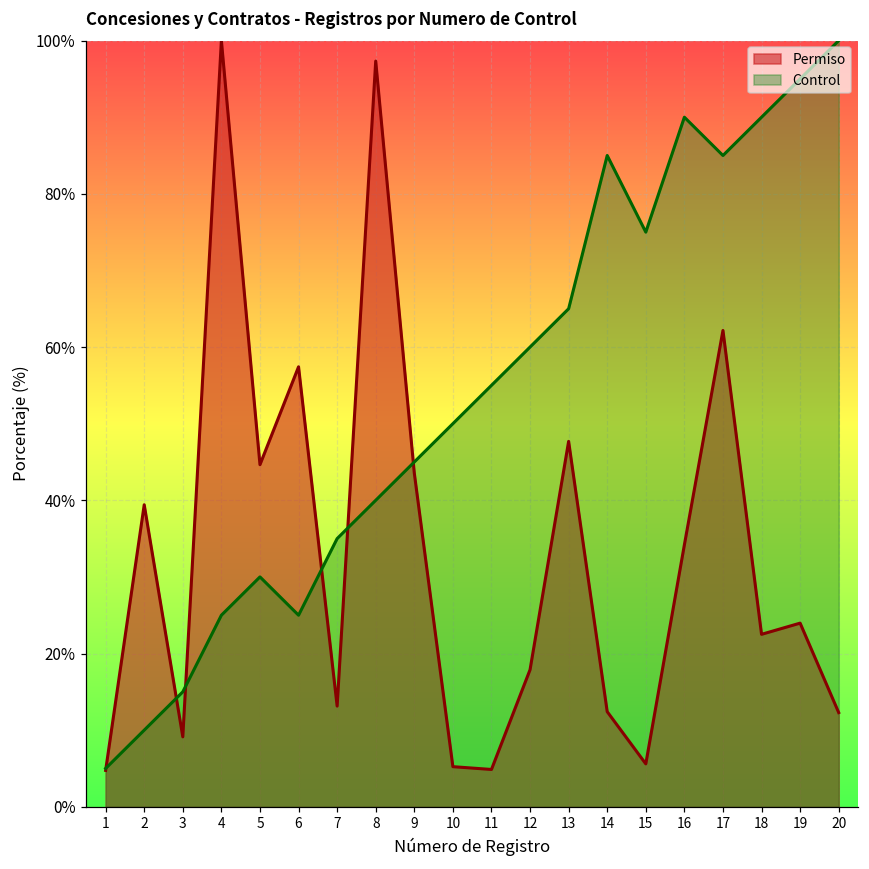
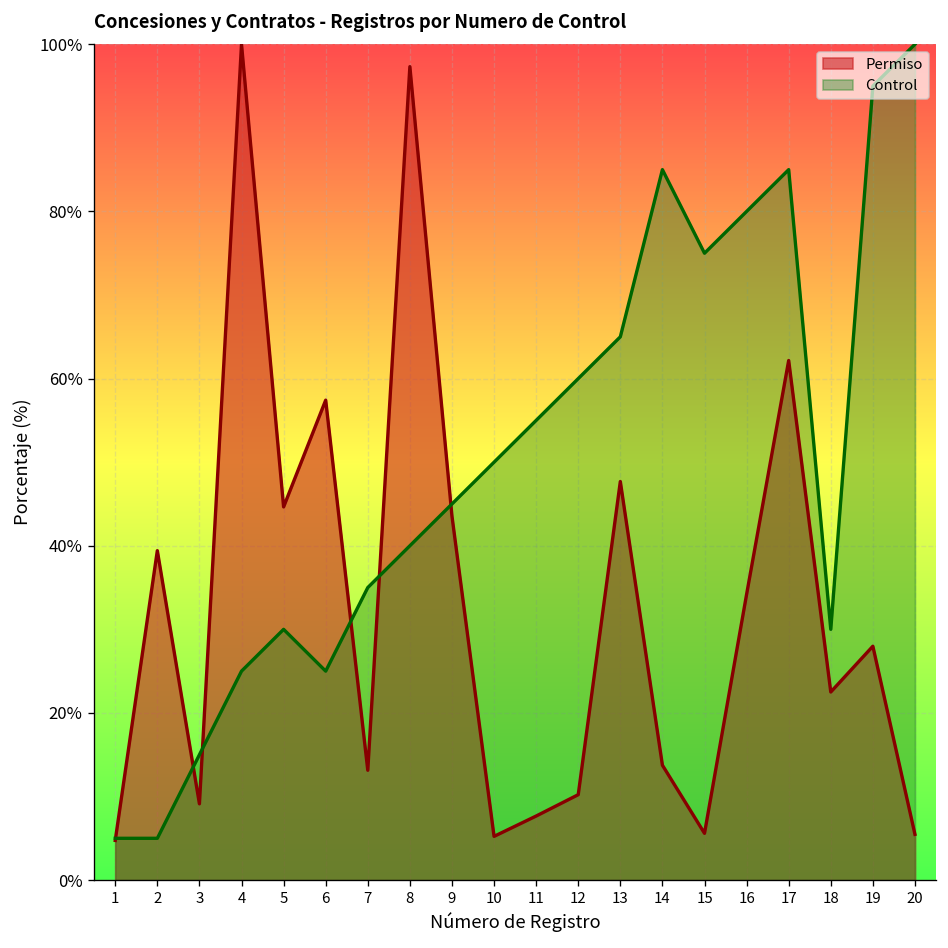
  {
    "Permiso": {
      "2": "39%",
      "3": "9%",
      "4": "100%",
      "5": "45%",
      "6": "57%",
      "7": "13%",
      "8": "97%",
      "9": "44%",
      "10": "5%",
-     "11": "5%",
-     "12": "18%",
+     "11": "8%",
+     "12": "10%",
      "13": "48%",
-     "14": "12%",
+     "14": "14%",
      "15": "6%",
      "16": "34%",
      "17": "62%",
      "18": "23%",
-     "19": "24%",
-     "20": "12%"
+     "19": "28%",
+     "20": "5%"
    },
    "Control": {
-     "2": "10%",
+     "2": "5%",
      "3": "15%",
      "4": "25%",
      "5": "30%",
      "6": "25%",
      "7": "35%",
      "8": "40%",
      "9": "45%",
      "10": "50%",
      "11": "55%",
      "12": "60%",
      "13": "65%",
      "14": "85%",
      "15": "75%",
-     "16": "90%",
+     "16": "80%",
      "17": "85%",
-     "18": "90%",
+     "18": "30%",
      "20": "100%"
    }
  }
